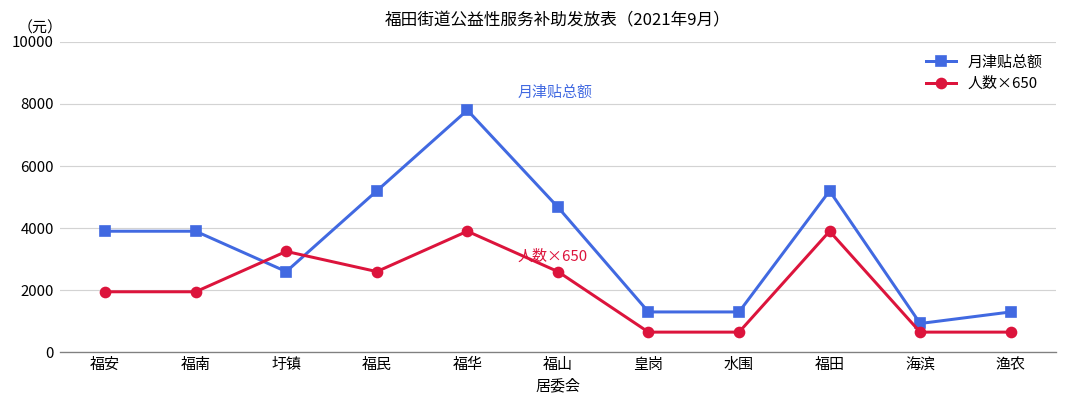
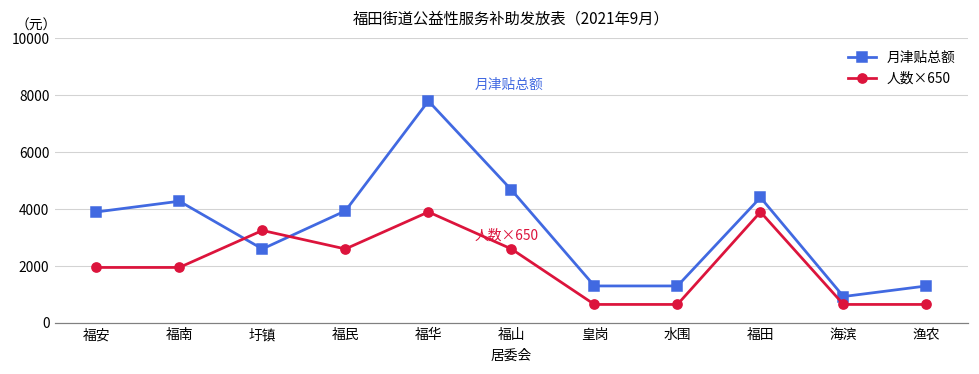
  {
    "月津贴总额": {
      "福安": 3900,
-     "福南": 3900,
+     "福南": 4300,
      "圩镇": 2600,
-     "福民": 5200,
+     "福民": 3900,
      "福华": 7800,
      "福山": 4700,
      "皇岗": 1300,
      "水围": 1300,
-     "福田": 5200,
+     "福田": 4400,
      "海滨": 900,
      "渔农": 1300
    },
    "人数×650": {
      "福安": 2000,
      "福南": 2000,
      "圩镇": 3300,
      "福民": 2600,
      "福华": 3900,
      "皇岗": 700,
      "水围": 700,
      "福田": 3900,
      "海滨": 700,
      "渔农": 700
    }
  }
